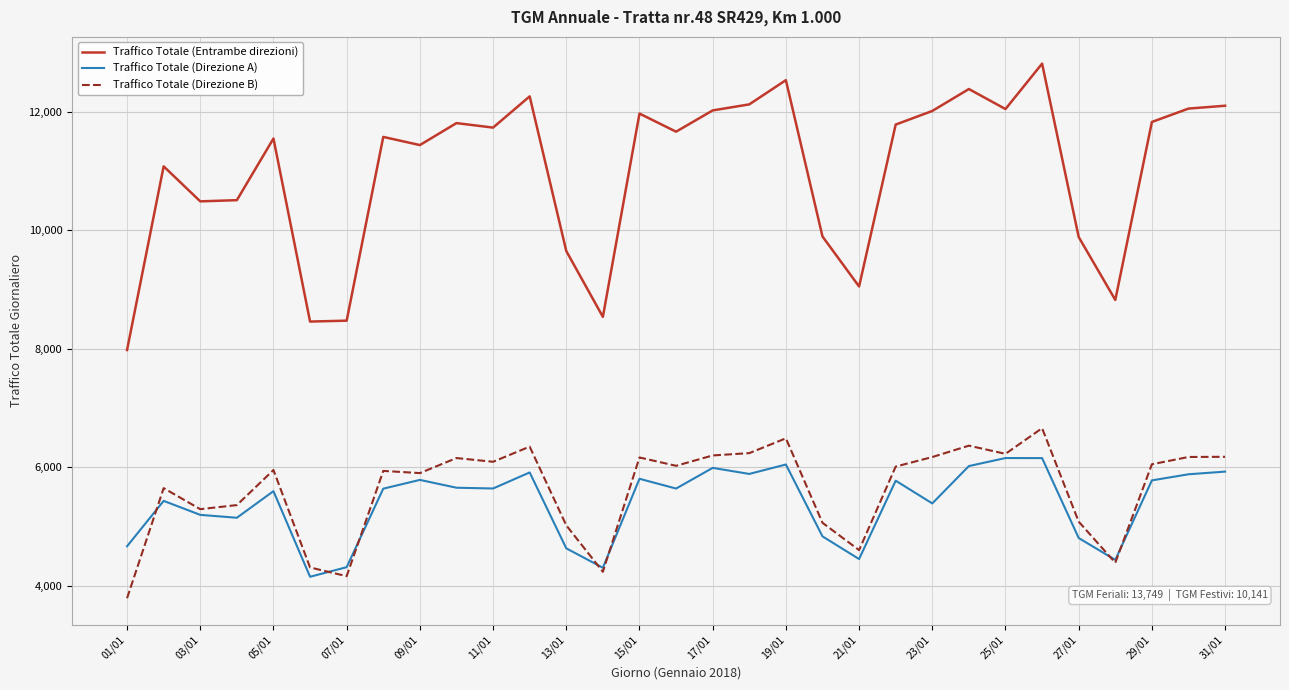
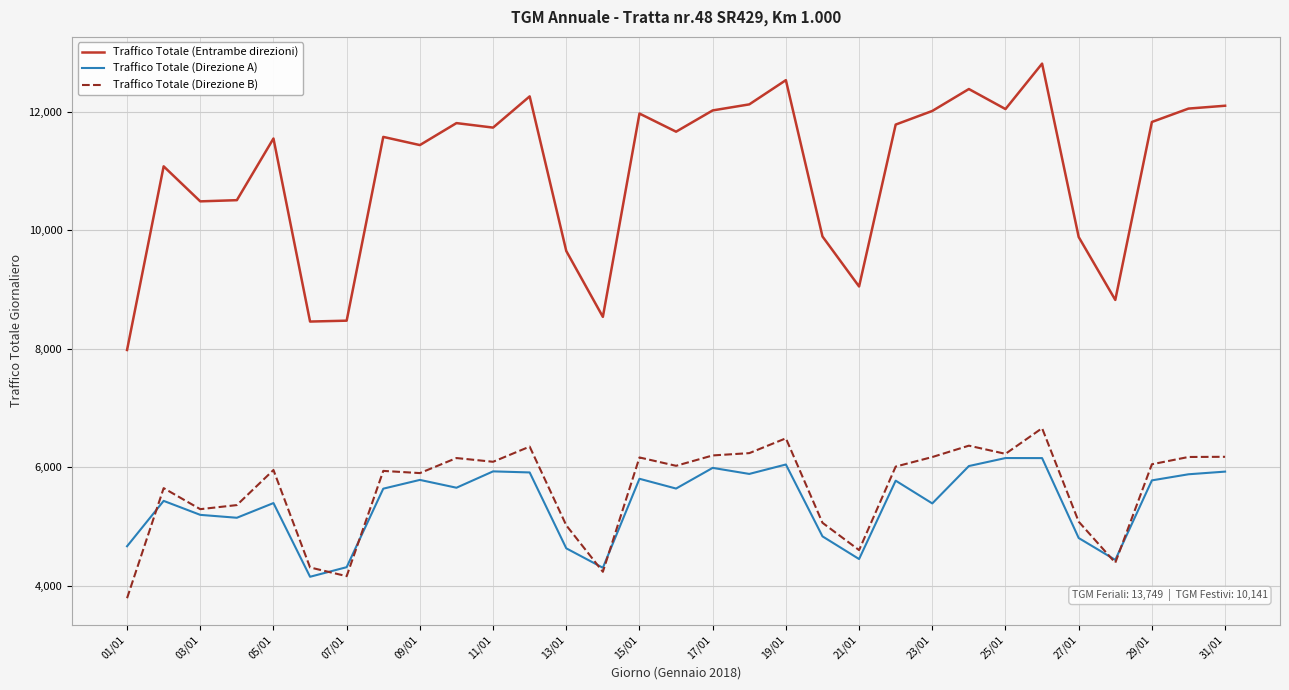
  {
    "Traffico Totale (Direzione A)": {
      "01/01": "4,700",
      "03/01": "5,200",
-     "05/01": "5,600",
+     "05/01": "5,400",
      "07/01": "4,300",
      "09/01": "5,800",
-     "11/01": "5,600",
+     "11/01": "5,900",
      "13/01": "4,600",
      "15/01": "5,800",
      "17/01": "6,000",
      "19/01": "6,000",
      "21/01": "4,500",
      "23/01": "5,400",
      "25/01": "6,200",
      "27/01": "4,800",
      "29/01": "5,800",
      "31/01": "5,900"
    }
  }
